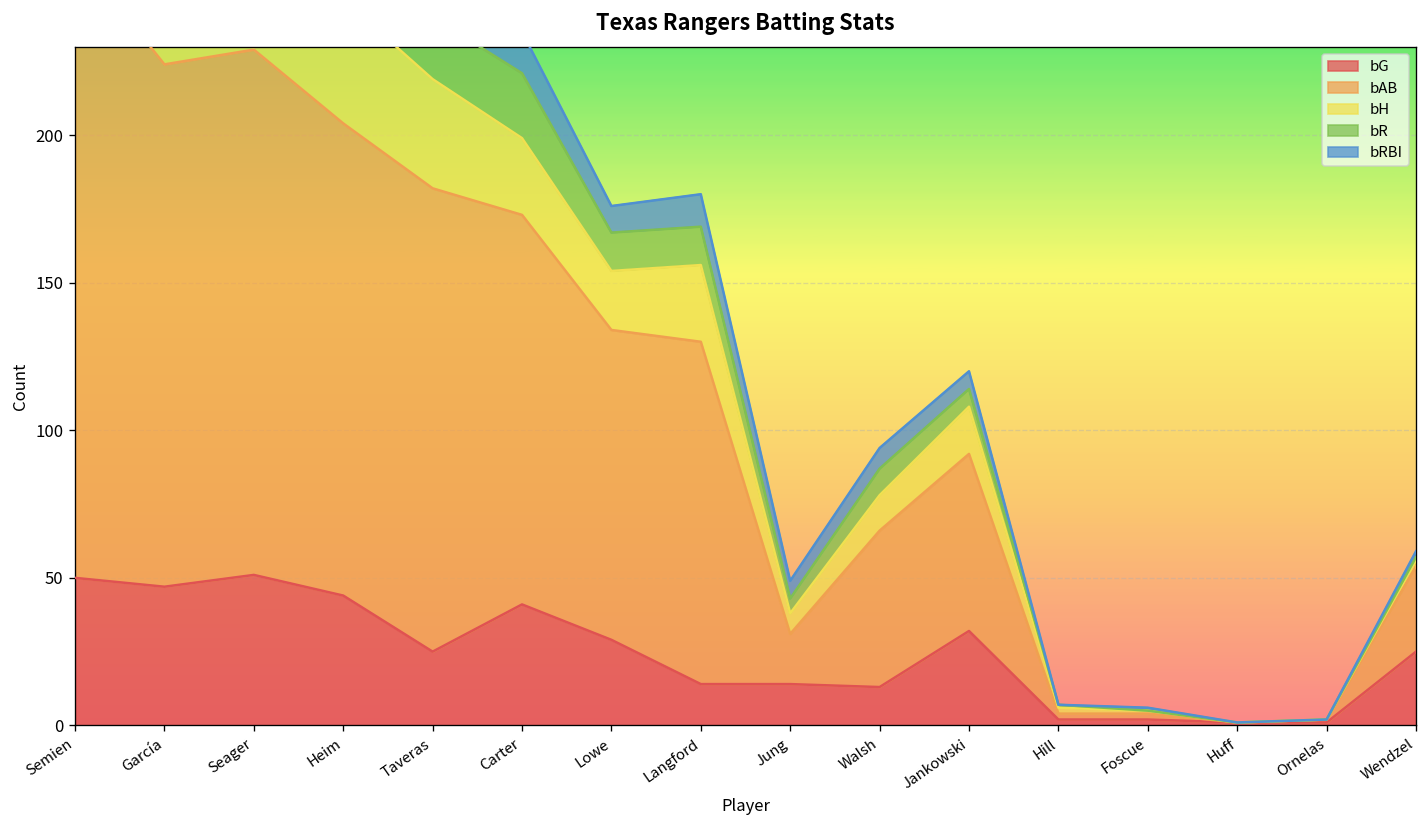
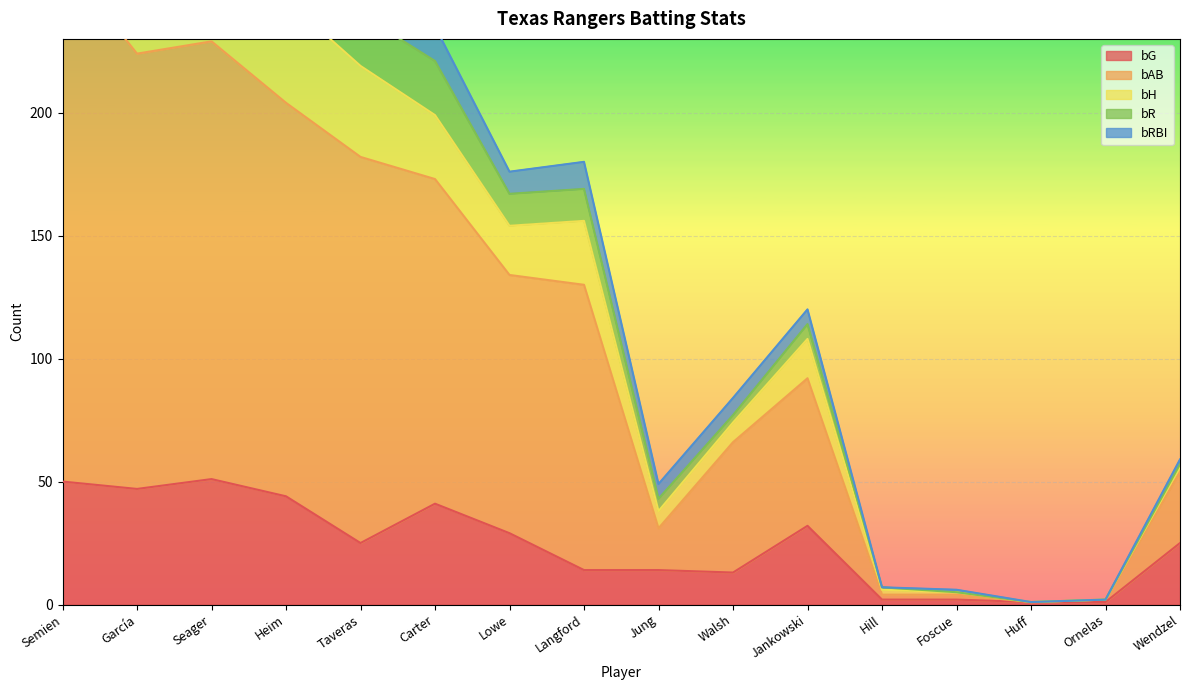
  {
    "bG": {
      "Semien": 50,
      "García": 47,
      "Seager": 51,
      "Heim": 44,
      "Taveras": 25,
      "Carter": 41,
      "Lowe": 29,
      "Langford": 14,
      "Jung": 14,
      "Walsh": 13,
      "Jankowski": 32,
      "Hill": 2,
      "Foscue": 2,
      "Wendzel": 25
    },
    "bAB": {
      "García": 177,
      "Seager": 178,
      "Heim": 160,
      "Taveras": 157,
      "Carter": 132,
      "Lowe": 105,
      "Langford": 116,
      "Jung": 17,
      "Walsh": 53,
      "Jankowski": 60,
      "Hill": 2,
      "Wendzel": 29
    },
    "bH": {
      "Taveras": 37,
      "Carter": 26,
      "Lowe": 20,
      "Langford": 26,
      "Jung": 7,
-     "Walsh": 12,
+     "Walsh": 8,
      "Jankowski": 16
    },
    "bR": {
      "Carter": 22,
      "Lowe": 13,
      "Langford": 13,
      "Jung": 5,
-     "Walsh": 9,
+     "Walsh": 3,
      "Jankowski": 6
    },
    "bRBI": {
      "Lowe": 9,
      "Langford": 11,
      "Jung": 6,
      "Walsh": 7,
      "Jankowski": 6,
      "Wendzel": 2
    }
  }
